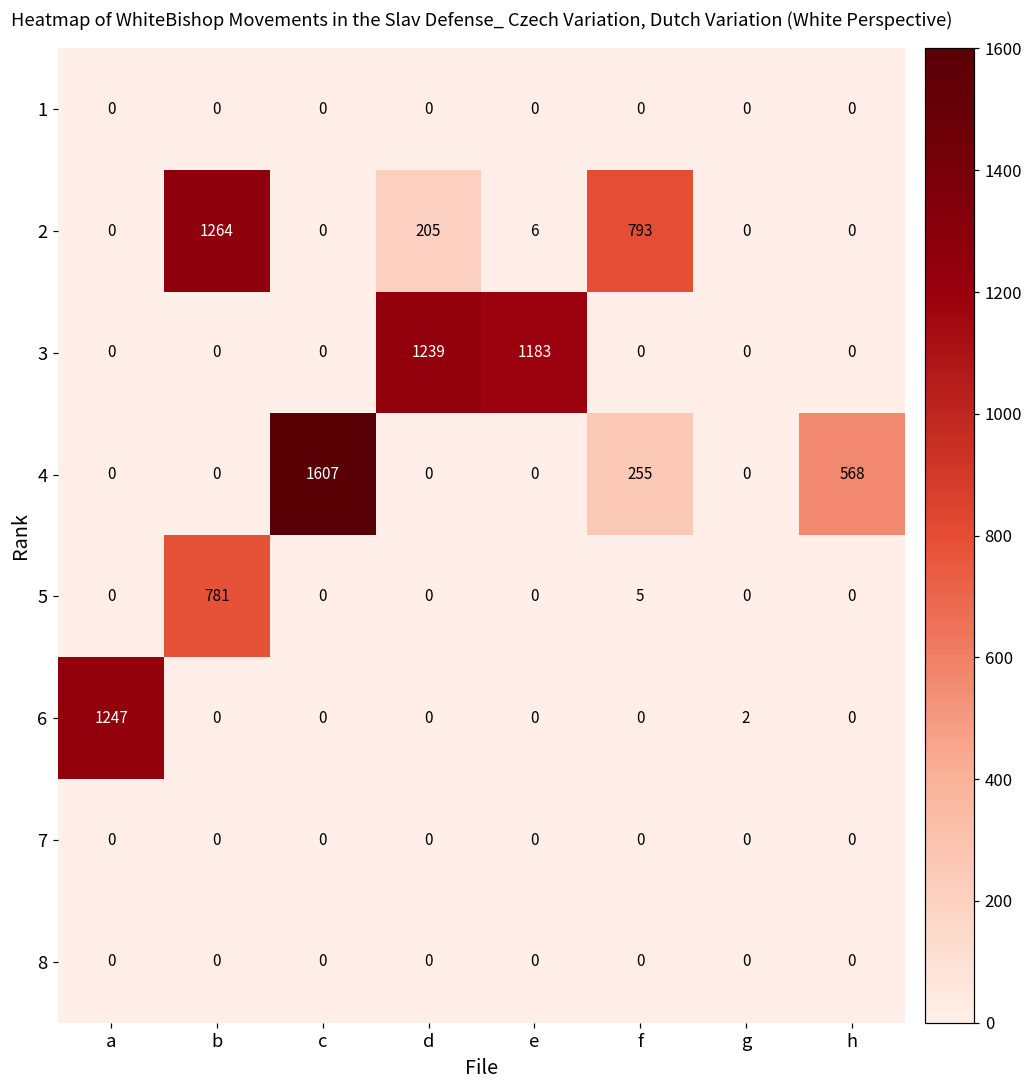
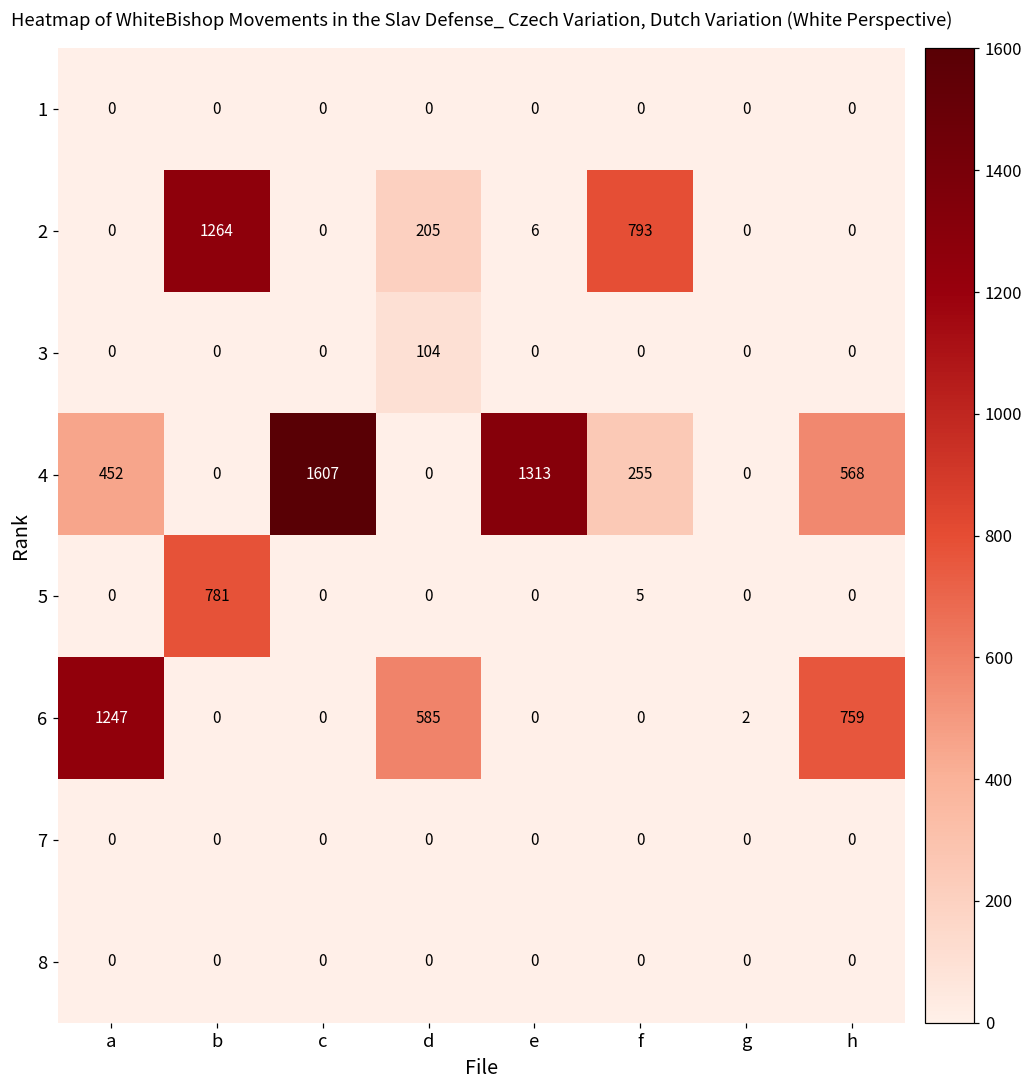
  {
    "1": {
      "a": 0,
      "b": 0,
      "c": 0,
      "d": 0,
      "e": 0,
      "f": 0,
      "g": 0,
      "h": 0
    },
    "2": {
      "a": 0,
      "b": 1264,
      "c": 0,
      "d": 205,
      "e": 6,
      "f": 793,
      "g": 0,
      "h": 0
    },
    "3": {
      "a": 0,
      "b": 0,
      "c": 0,
-     "d": 1239,
-     "e": 1183,
+     "d": 104,
+     "e": 0,
      "f": 0,
      "g": 0,
      "h": 0
    },
    "4": {
-     "a": 0,
+     "a": 452,
      "b": 0,
      "c": 1607,
      "d": 0,
-     "e": 0,
+     "e": 1313,
      "f": 255,
      "g": 0,
      "h": 568
    },
    "5": {
      "a": 0,
      "b": 781,
      "c": 0,
      "d": 0,
      "e": 0,
      "f": 5,
      "g": 0,
      "h": 0
    },
    "6": {
      "a": 1247,
      "b": 0,
      "c": 0,
-     "d": 0,
+     "d": 585,
      "e": 0,
      "f": 0,
      "g": 2,
-     "h": 0
+     "h": 759
    },
    "7": {
      "a": 0,
      "b": 0,
      "c": 0,
      "d": 0,
      "e": 0,
      "f": 0,
      "g": 0,
      "h": 0
    },
    "8": {
      "a": 0,
      "b": 0,
      "c": 0,
      "d": 0,
      "e": 0,
      "f": 0,
      "g": 0,
      "h": 0
    }
  }
